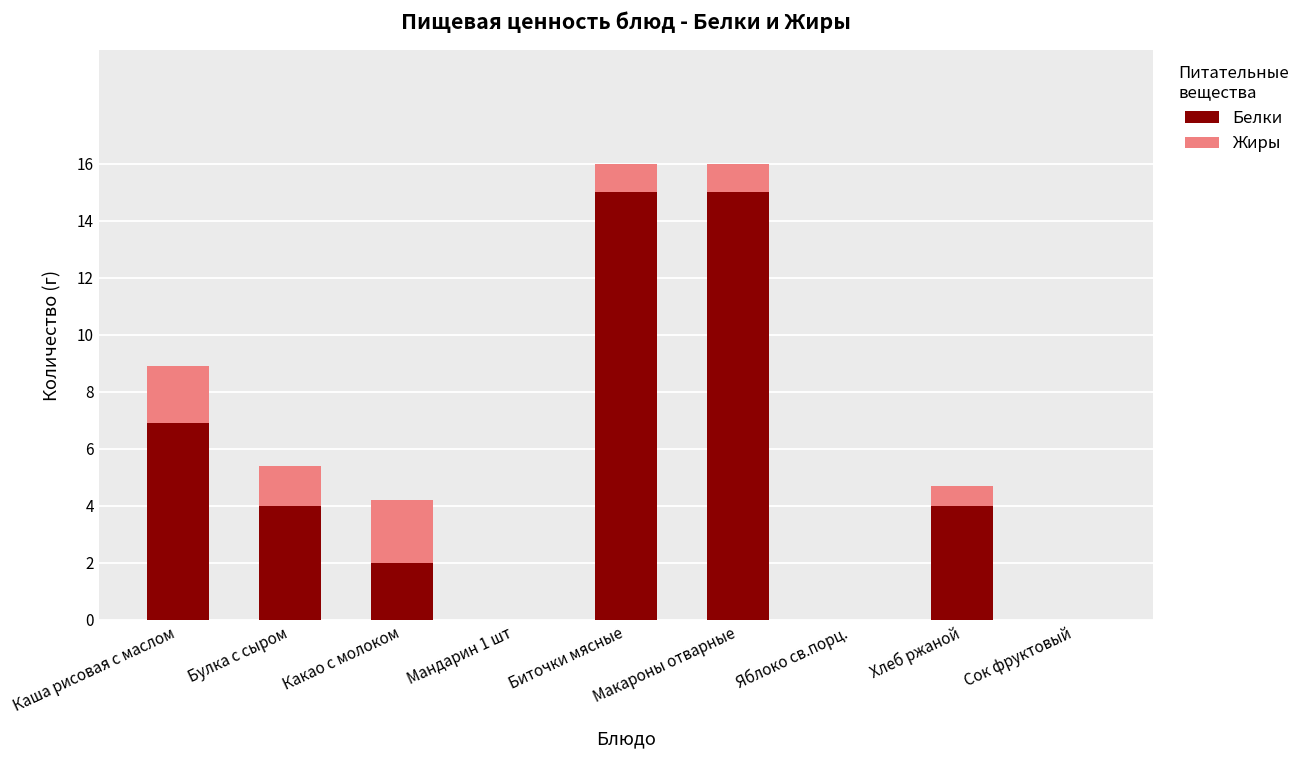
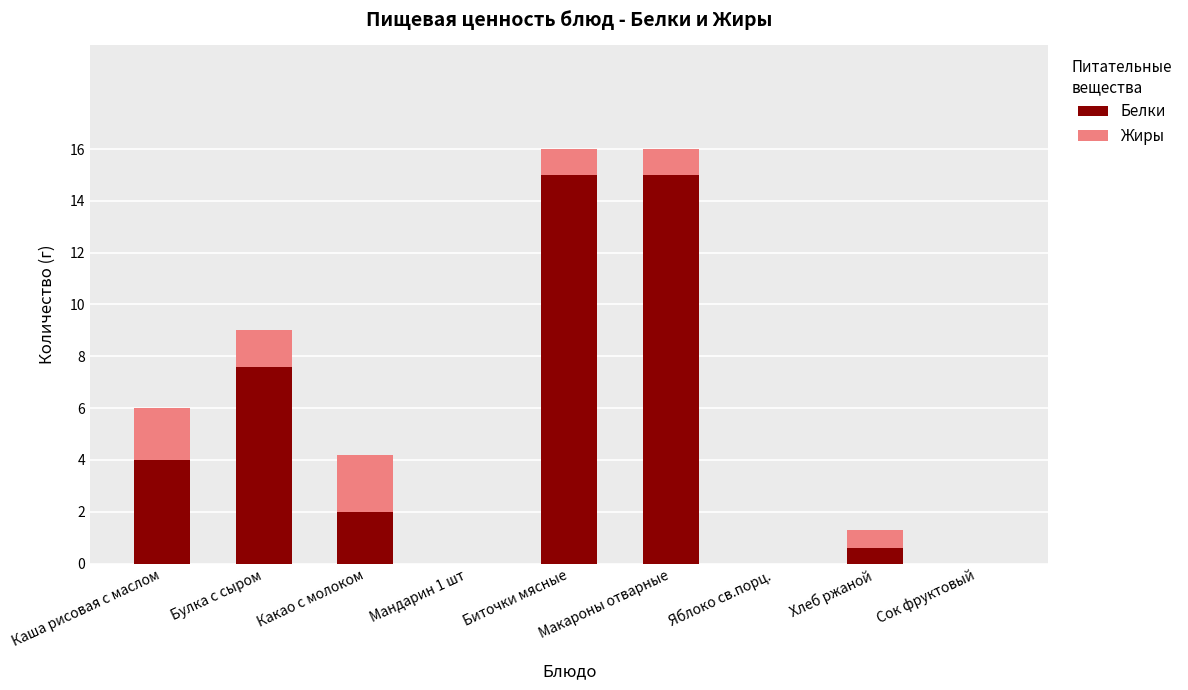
  {
    "Белки": {
-     "Каша рисовая с маслом": 6.9,
-     "Булка с сыром": 4.0,
+     "Каша рисовая с маслом": 4.0,
+     "Булка с сыром": 7.6,
      "Какао с молоком": 2.0,
      "Мандарин 1 шт": 0.0,
      "Биточки мясные": 15.0,
      "Макароны отварные": 15.0,
      "Яблоко св.порц.": 0.0,
-     "Хлеб ржаной": 4.0,
+     "Хлеб ржаной": 0.6,
      "Сок фруктовый": 0.0
    },
    "Жиры": {
      "Каша рисовая с маслом": 2.0,
      "Булка с сыром": 1.4,
      "Какао с молоком": 2.2,
      "Мандарин 1 шт": 0.0,
      "Биточки мясные": 1.0,
      "Макароны отварные": 1.0,
      "Яблоко св.порц.": 0.0,
      "Хлеб ржаной": 0.7,
      "Сок фруктовый": 0.0
    }
  }
